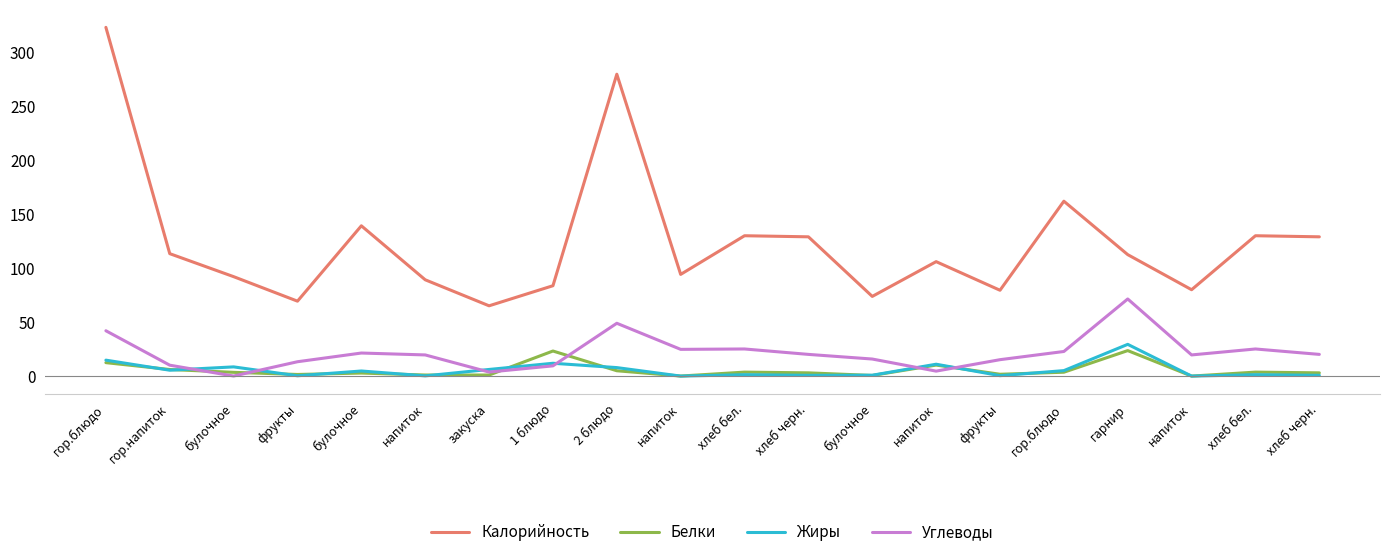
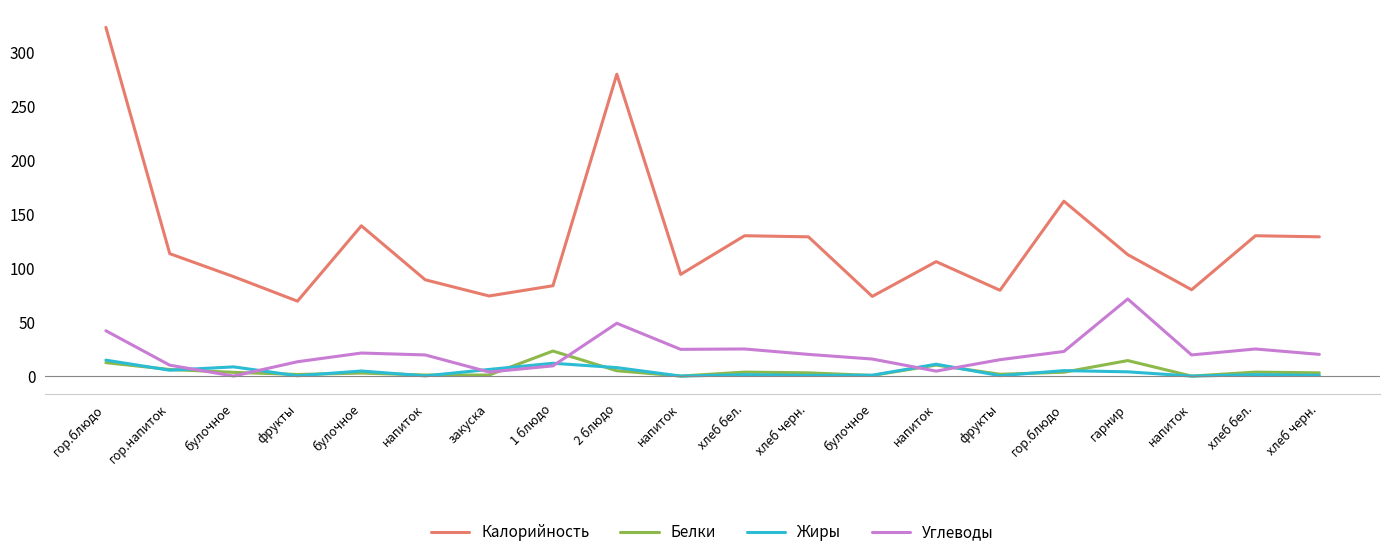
  {
    "Калорийность": {
      "гор.напиток": 113,
-     "закуска": 65,
+     "закуска": 74,
      "1 блюдо": 84,
      "2 блюдо": 280,
      "гарнир": 113
    },
    "Белки": {
      "закуска": 1,
      "1 блюдо": 23,
      "2 блюдо": 5,
-     "гарнир": 24
+     "гарнир": 14
    },
    "Жиры": {
      "закуска": 6,
      "1 блюдо": 12,
      "2 блюдо": 8,
-     "гарнир": 29
+     "гарнир": 4
    },
    "Углеводы": {
      "гор.напиток": 10,
      "закуска": 4,
      "1 блюдо": 9,
      "2 блюдо": 49,
      "гарнир": 71
    }
  }
